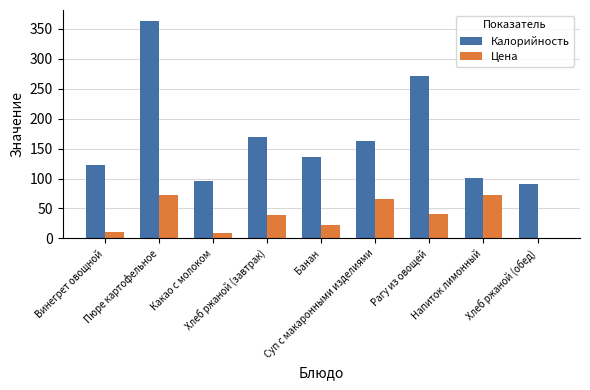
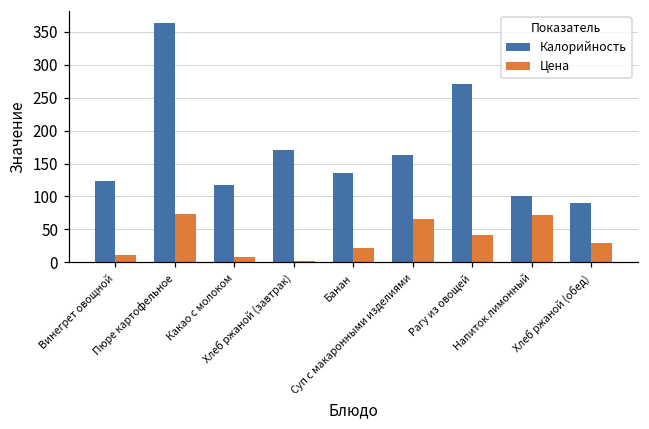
  {
    "Калорийность": {
      "Винегрет овощной": 120,
      "Пюре картофельное": 360,
-     "Какао с молоком": 100,
+     "Какао с молоком": 120,
      "Хлеб ржаной (завтрак)": 170,
      "Банан": 140,
      "Суп с макаронными изделиями": 160,
      "Рагу из овощей": 270,
      "Напиток лимонный": 100,
      "Хлеб ржаной (обед)": 90
    },
    "Цена": {
      "Винегрет овощной": 10,
      "Пюре картофельное": 70,
      "Какао с молоком": 10,
-     "Хлеб ржаной (завтрак)": 40,
+     "Хлеб ржаной (завтрак)": 0,
      "Банан": 20,
      "Суп с макаронными изделиями": 70,
      "Рагу из овощей": 40,
      "Напиток лимонный": 70,
-     "Хлеб ржаной (обед)": 0
+     "Хлеб ржаной (обед)": 30
    }
  }
